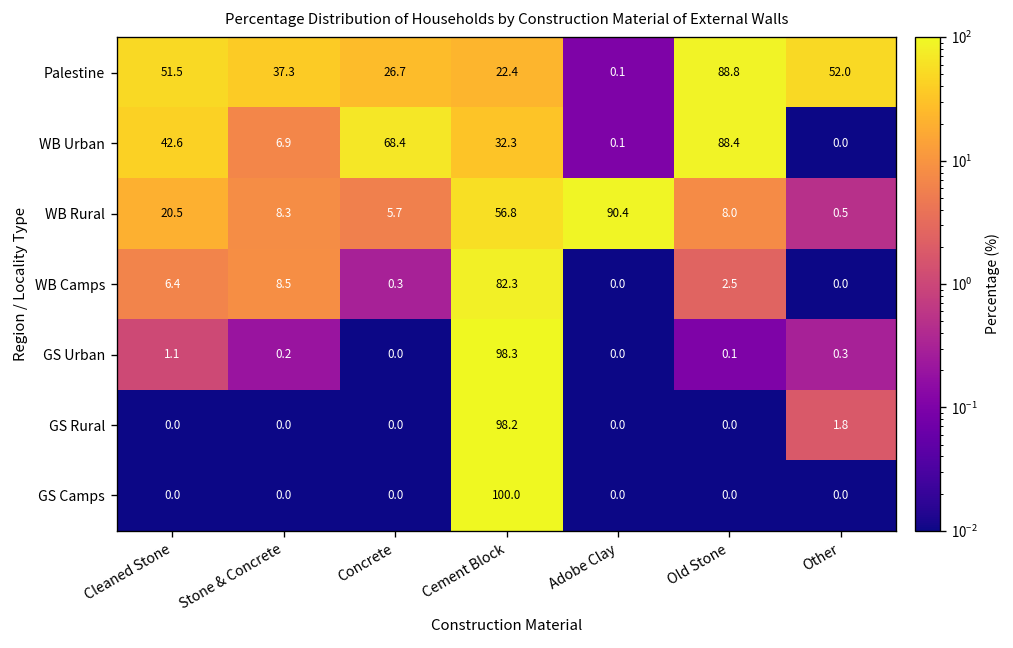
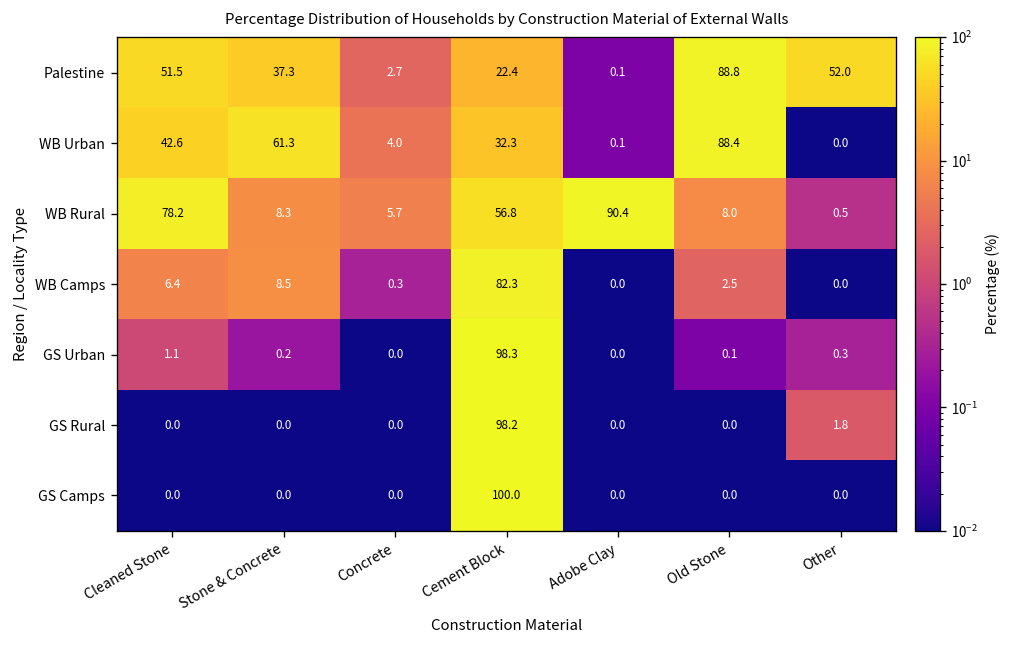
  {
    "Palestine": {
      "Cleaned Stone": 51.5,
      "Stone & Concrete": 37.3,
-     "Concrete": 26.7,
+     "Concrete": 2.7,
      "Cement Block": 22.4,
      "Adobe Clay": 0.1,
      "Old Stone": 88.8,
      "Other": 52.0
    },
    "WB Urban": {
      "Cleaned Stone": 42.6,
-     "Stone & Concrete": 6.9,
-     "Concrete": 68.4,
+     "Stone & Concrete": 61.3,
+     "Concrete": 4.0,
      "Cement Block": 32.3,
      "Adobe Clay": 0.1,
      "Old Stone": 88.4,
      "Other": 0.0
    },
    "WB Rural": {
-     "Cleaned Stone": 20.5,
+     "Cleaned Stone": 78.2,
      "Stone & Concrete": 8.3,
      "Concrete": 5.7,
      "Cement Block": 56.8,
      "Adobe Clay": 90.4,
      "Old Stone": 8.0,
      "Other": 0.5
    },
    "WB Camps": {
      "Cleaned Stone": 6.4,
      "Stone & Concrete": 8.5,
      "Concrete": 0.3,
      "Cement Block": 82.3,
      "Adobe Clay": 0.0,
      "Old Stone": 2.5,
      "Other": 0.0
    },
    "GS Urban": {
      "Cleaned Stone": 1.1,
      "Stone & Concrete": 0.2,
      "Concrete": 0.0,
      "Cement Block": 98.3,
      "Adobe Clay": 0.0,
      "Old Stone": 0.1,
      "Other": 0.3
    },
    "GS Rural": {
      "Cleaned Stone": 0.0,
      "Stone & Concrete": 0.0,
      "Concrete": 0.0,
      "Cement Block": 98.2,
      "Adobe Clay": 0.0,
      "Old Stone": 0.0,
      "Other": 1.8
    },
    "GS Camps": {
      "Cleaned Stone": 0.0,
      "Stone & Concrete": 0.0,
      "Concrete": 0.0,
      "Cement Block": 100.0,
      "Adobe Clay": 0.0,
      "Old Stone": 0.0,
      "Other": 0.0
    }
  }
